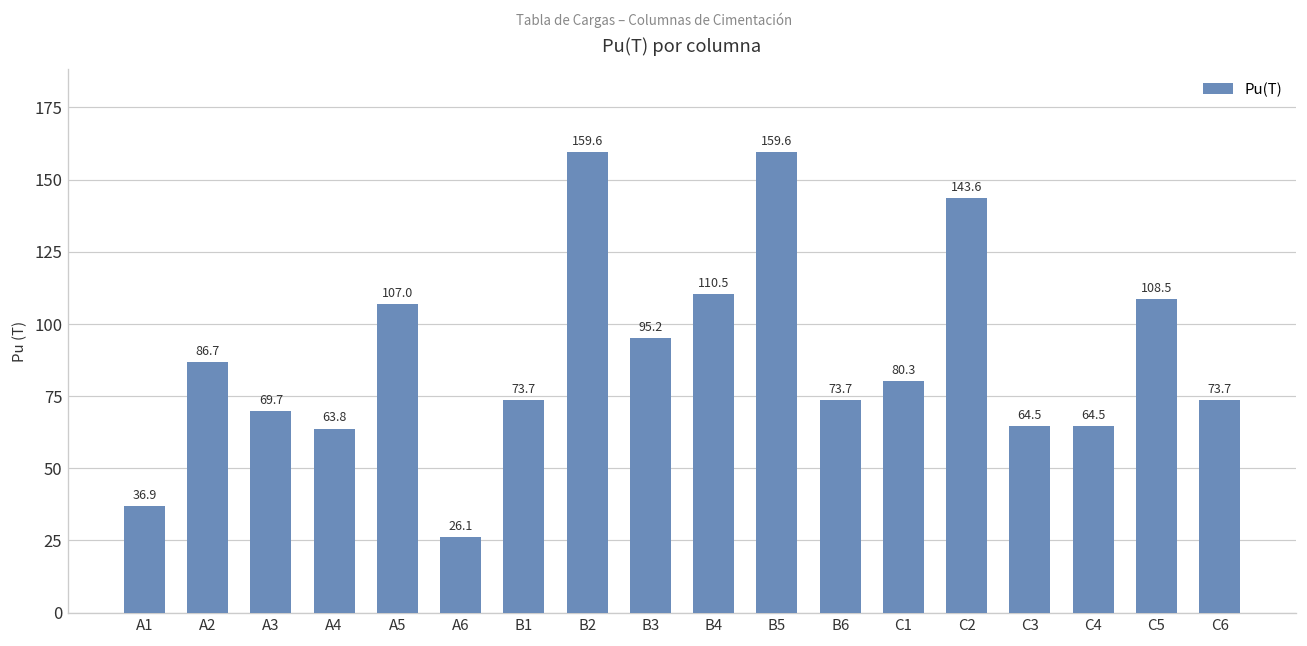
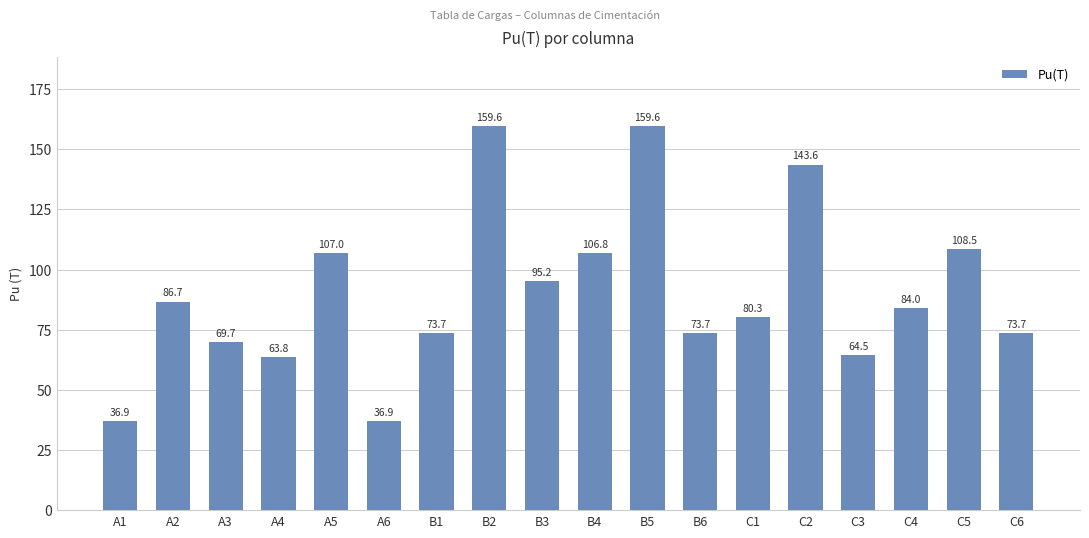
  {
    "A1": 36.9,
    "A2": 86.7,
    "A3": 69.7,
    "A4": 63.8,
    "A5": 107.0,
-   "A6": 26.1,
+   "A6": 36.9,
    "B1": 73.7,
    "B2": 159.6,
    "B3": 95.2,
-   "B4": 110.5,
+   "B4": 106.8,
    "B5": 159.6,
    "B6": 73.7,
    "C1": 80.3,
    "C2": 143.6,
    "C3": 64.5,
-   "C4": 64.5,
+   "C4": 84.0,
    "C5": 108.5,
    "C6": 73.7
  }
